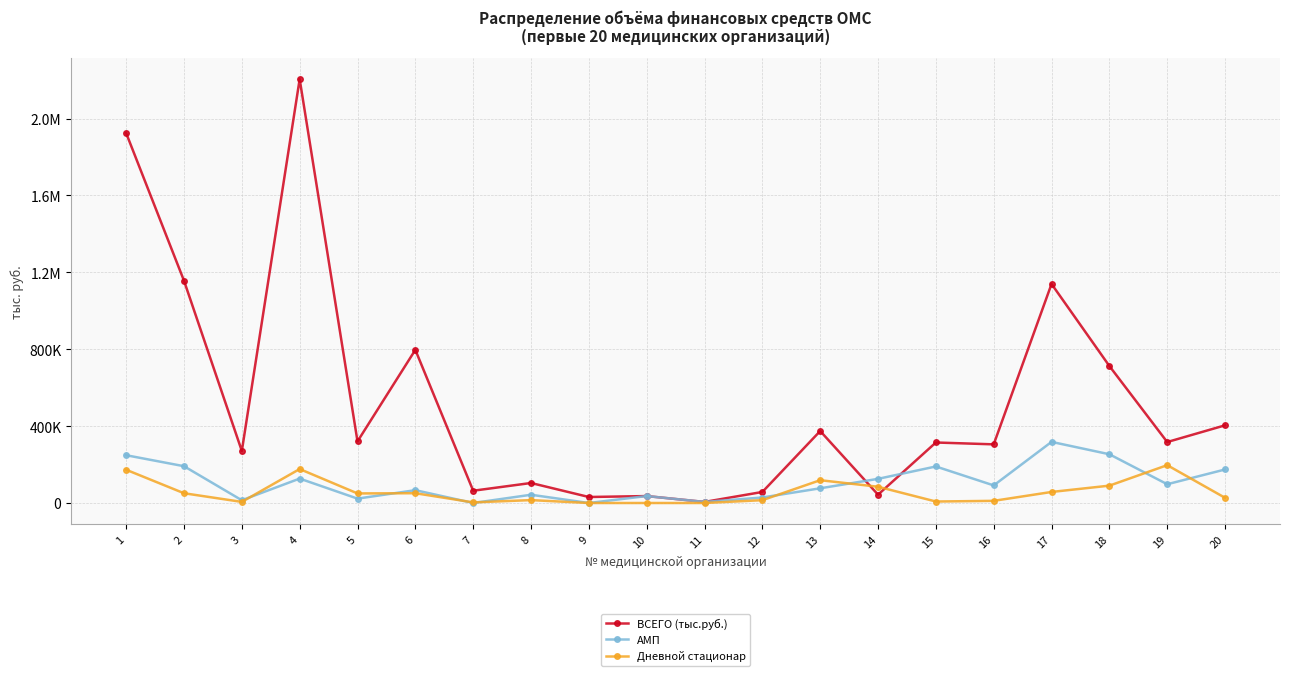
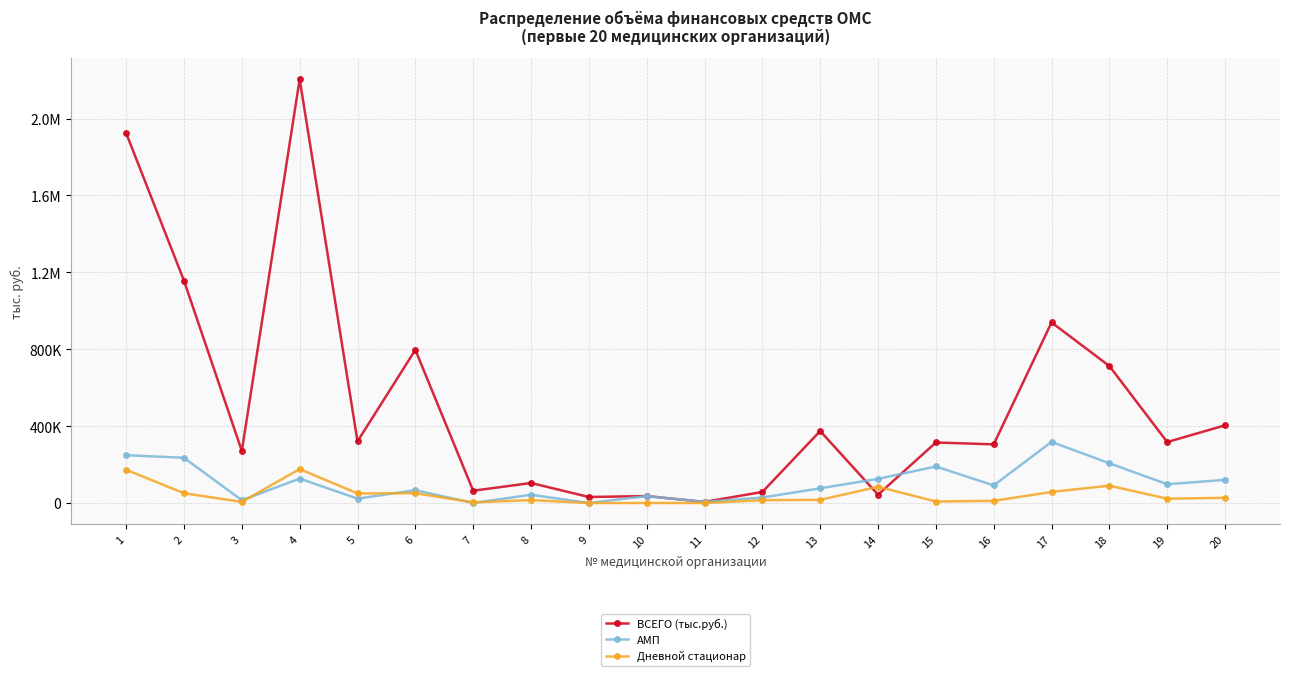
  {
    "ВСЕГО (тыс.руб.)": {
      "1": 1920000,
      "2": 1160000,
      "3": 270000,
      "4": 2200000,
      "5": 320000,
      "6": 800000,
      "7": 60000,
      "8": 100000,
      "9": 30000,
      "12": 60000,
      "13": 370000,
      "14": 40000,
      "15": 310000,
      "16": 310000,
-     "17": 1140000,
+     "17": 940000,
      "18": 710000,
      "19": 320000,
      "20": 400000
    },
    "АМП": {
      "1": 250000,
-     "2": 190000,
+     "2": 240000,
      "4": 130000,
      "5": 20000,
      "6": 70000,
      "8": 40000,
      "12": 30000,
      "13": 80000,
      "14": 130000,
      "15": 190000,
      "16": 90000,
      "17": 320000,
-     "18": 250000,
+     "18": 210000,
      "19": 100000,
-     "20": 170000
+     "20": 120000
    },
    "Дневной стационар": {
      "1": 170000,
      "2": 50000,
      "4": 180000,
      "5": 50000,
      "6": 50000,
      "8": 20000,
      "10": 0,
      "12": 10000,
-     "13": 120000,
+     "13": 20000,
      "14": 80000,
      "15": 10000,
      "16": 10000,
      "17": 60000,
      "18": 90000,
-     "19": 200000,
+     "19": 20000,
      "20": 30000
    }
  }
